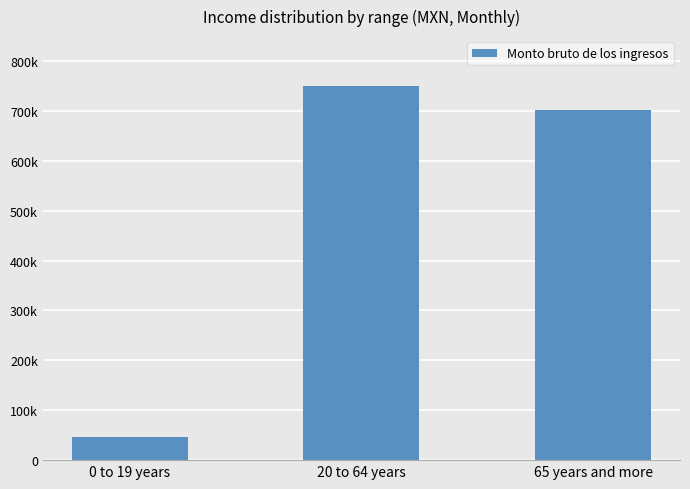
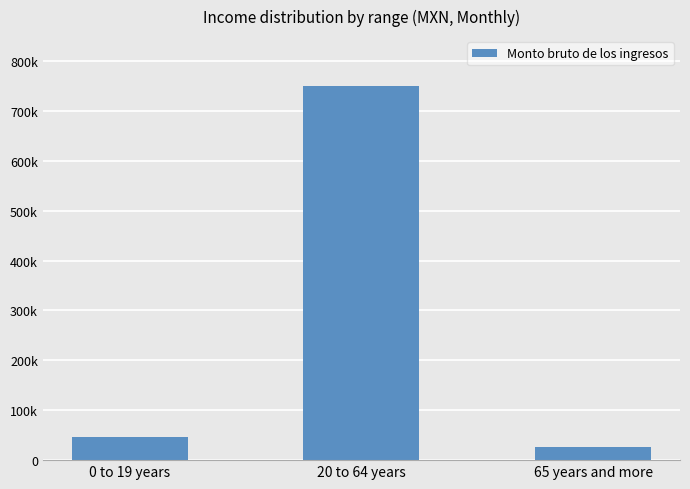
  {
    "0 to 19 years": 50000,
    "20 to 64 years": 750000,
-   "65 years and more": 700000
+   "65 years and more": 30000
  }
